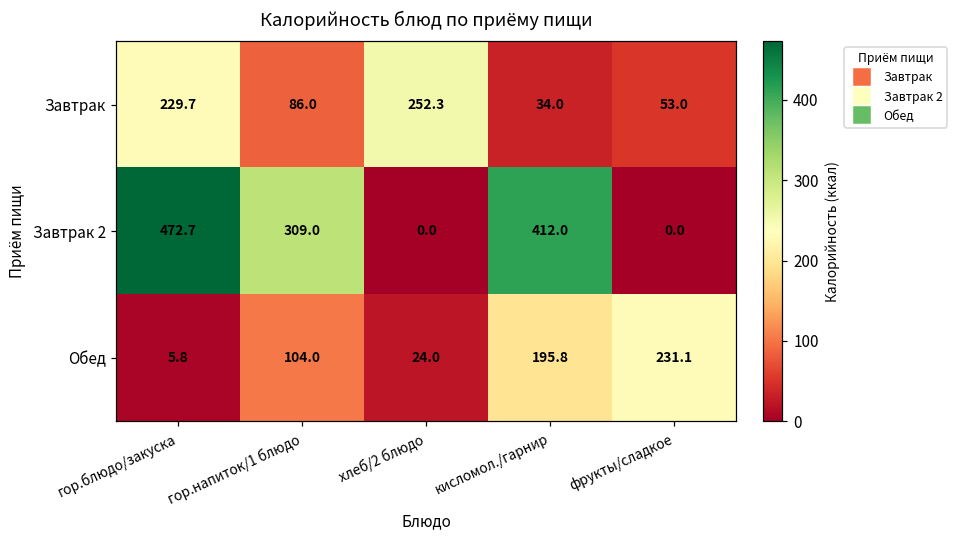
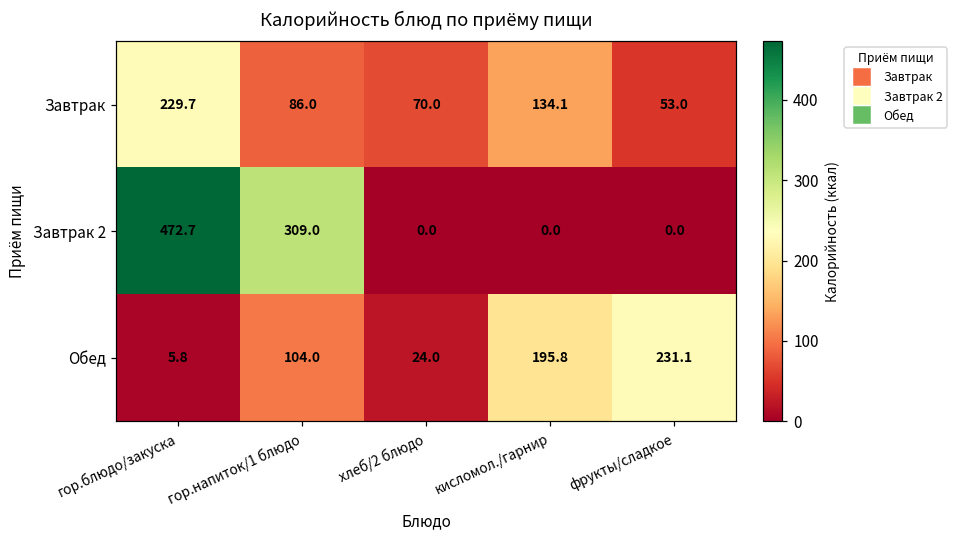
  {
    "Завтрак": {
      "гор.блюдо/закуска": 229.7,
      "гор.напиток/1 блюдо": 86.0,
-     "хлеб/2 блюдо": 252.3,
-     "кисломол./гарнир": 34.0,
+     "хлеб/2 блюдо": 70.0,
+     "кисломол./гарнир": 134.1,
      "фрукты/сладкое": 53.0
    },
    "Завтрак 2": {
      "гор.блюдо/закуска": 472.7,
      "гор.напиток/1 блюдо": 309.0,
      "хлеб/2 блюдо": 0.0,
-     "кисломол./гарнир": 412.0,
+     "кисломол./гарнир": 0.0,
      "фрукты/сладкое": 0.0
    },
    "Обед": {
      "гор.блюдо/закуска": 5.8,
      "гор.напиток/1 блюдо": 104.0,
      "хлеб/2 блюдо": 24.0,
      "кисломол./гарнир": 195.8,
      "фрукты/сладкое": 231.1
    }
  }
